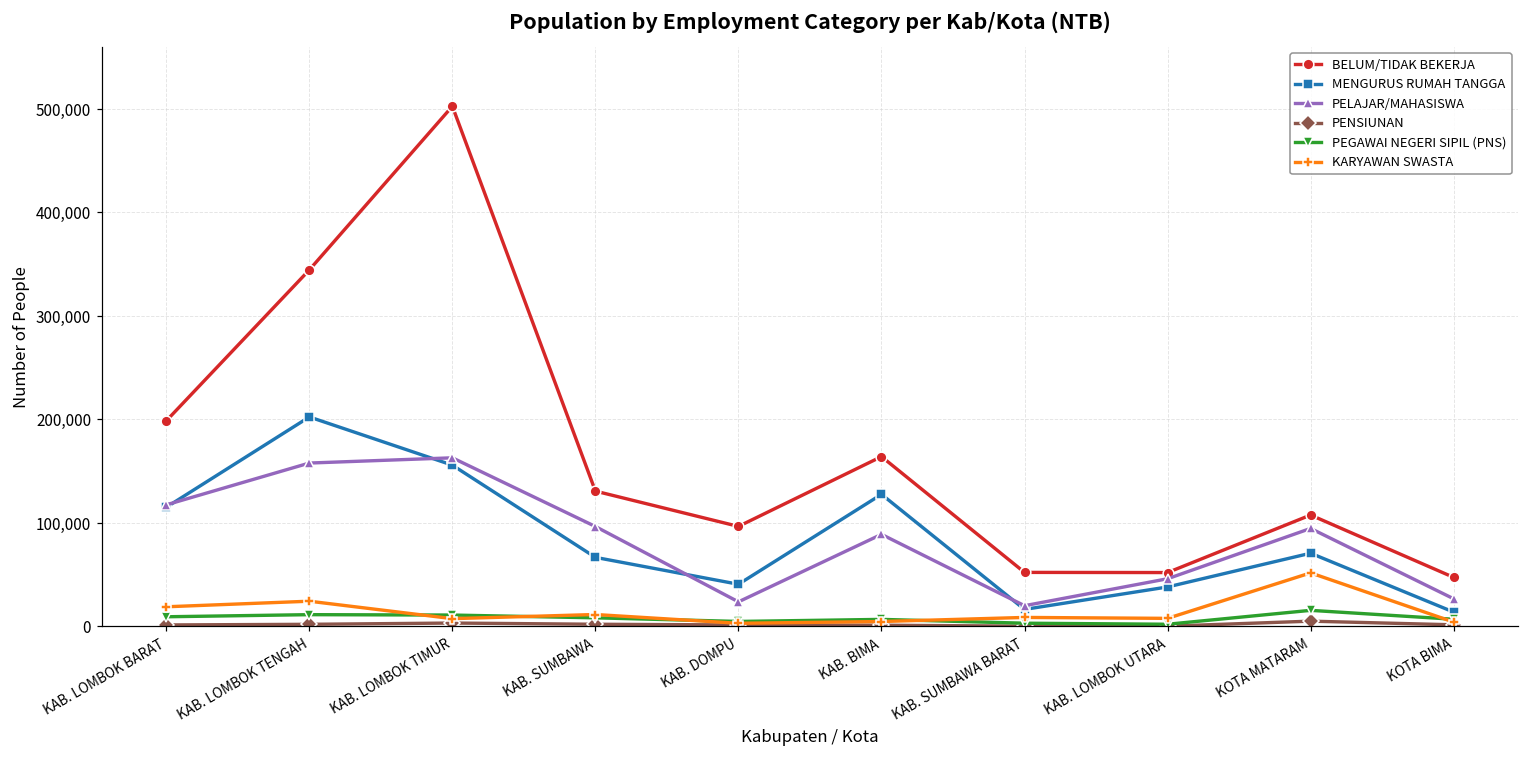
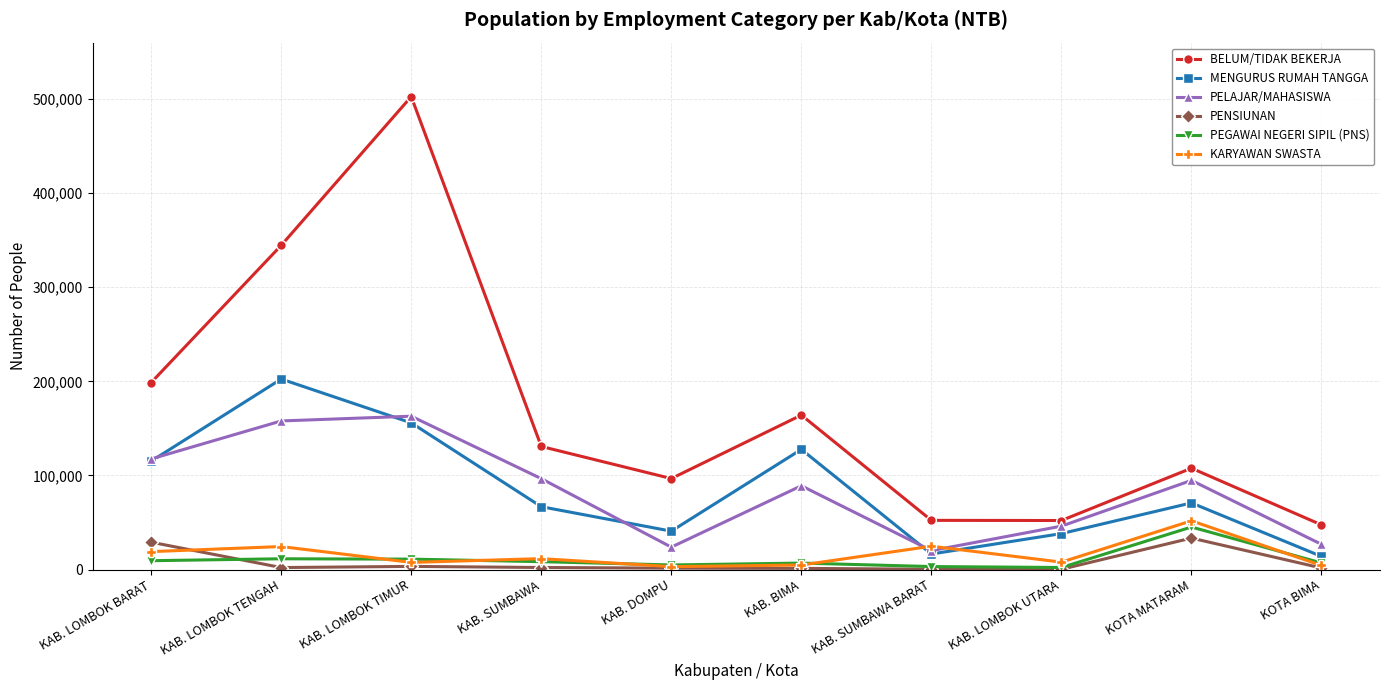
  {
    "BELUM/TIDAK BEKERJA": {
      "KAB. LOMBOK BARAT": "200,000",
      "KAB. LOMBOK TENGAH": "340,000",
      "KAB. LOMBOK TIMUR": "500,000",
      "KAB. SUMBAWA": "130,000",
      "KAB. DOMPU": "100,000",
      "KAB. BIMA": "160,000",
      "KAB. SUMBAWA BARAT": "50,000",
      "KAB. LOMBOK UTARA": "50,000",
      "KOTA MATARAM": "110,000",
      "KOTA BIMA": "50,000"
    },
    "MENGURUS RUMAH TANGGA": {
      "KAB. LOMBOK TENGAH": "200,000",
      "KAB. LOMBOK TIMUR": "160,000",
      "KAB. SUMBAWA": "70,000",
      "KAB. DOMPU": "40,000",
      "KAB. BIMA": "130,000",
      "KAB. SUMBAWA BARAT": "20,000",
      "KAB. LOMBOK UTARA": "40,000",
      "KOTA MATARAM": "70,000",
      "KOTA BIMA": "10,000"
    },
    "PELAJAR/MAHASISWA": {
      "KAB. LOMBOK TENGAH": "160,000",
      "KAB. LOMBOK TIMUR": "160,000",
      "KAB. SUMBAWA": "100,000",
      "KAB. DOMPU": "20,000",
      "KAB. BIMA": "90,000",
      "KAB. SUMBAWA BARAT": "20,000",
      "KAB. LOMBOK UTARA": "50,000",
      "KOTA MATARAM": "90,000",
      "KOTA BIMA": "30,000"
    },
    "PENSIUNAN": {
-     "KAB. LOMBOK BARAT": "0",
+     "KAB. LOMBOK BARAT": "30,000",
      "KAB. LOMBOK TENGAH": "0",
      "KAB. LOMBOK TIMUR": "0",
      "KAB. SUMBAWA": "0",
      "KAB. BIMA": "0",
      "KAB. SUMBAWA BARAT": "0",
-     "KOTA MATARAM": "10,000"
+     "KOTA MATARAM": "30,000"
    },
    "PEGAWAI NEGERI SIPIL (PNS)": {
      "KAB. LOMBOK BARAT": "10,000",
      "KAB. LOMBOK TENGAH": "10,000",
      "KAB. LOMBOK TIMUR": "10,000",
      "KAB. SUMBAWA": "10,000",
      "KAB. SUMBAWA BARAT": "0",
-     "KOTA MATARAM": "20,000"
+     "KOTA MATARAM": "50,000"
    },
    "KARYAWAN SWASTA": {
      "KAB. LOMBOK BARAT": "20,000",
      "KAB. LOMBOK TENGAH": "20,000",
      "KAB. LOMBOK TIMUR": "10,000",
      "KAB. SUMBAWA": "10,000",
-     "KAB. SUMBAWA BARAT": "10,000",
+     "KAB. SUMBAWA BARAT": "20,000",
      "KAB. LOMBOK UTARA": "10,000",
      "KOTA MATARAM": "50,000"
    }
  }
